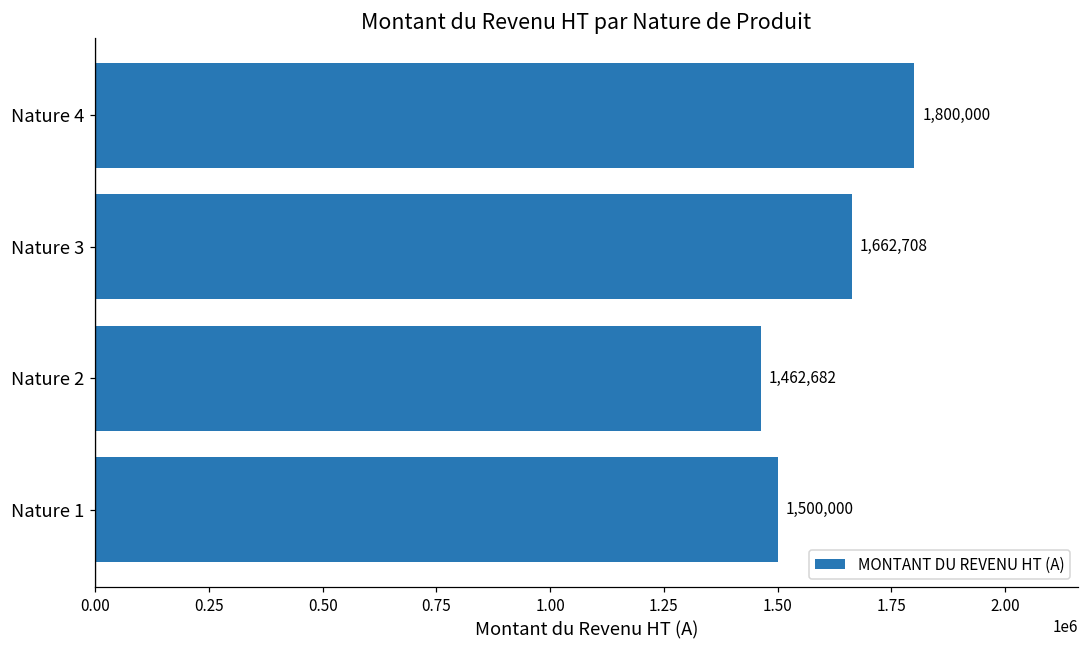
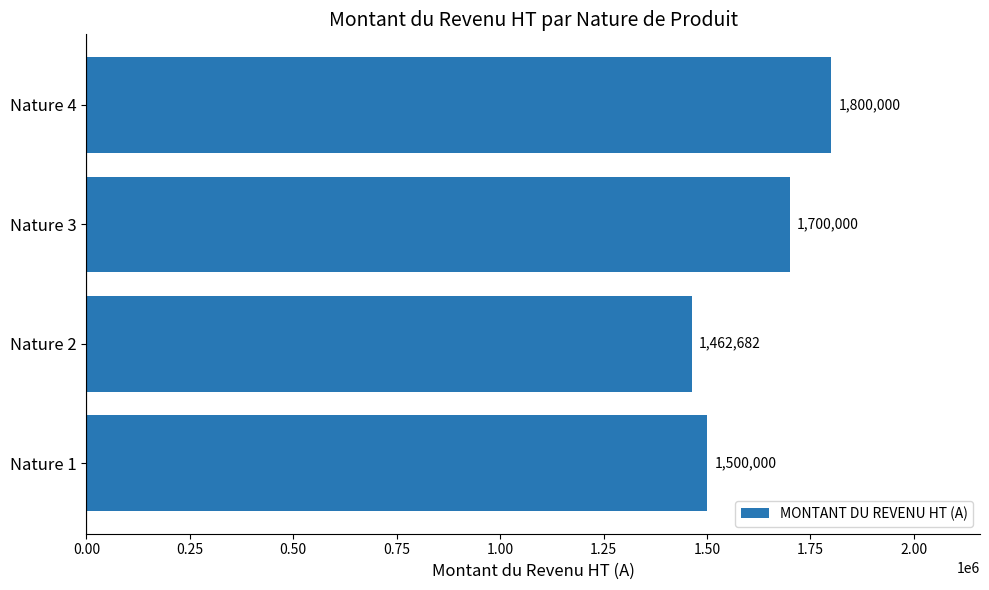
  {
    "Nature 4": "1,800,000",
-   "Nature 3": "1,662,708",
+   "Nature 3": "1,700,000",
    "Nature 2": "1,462,682",
    "Nature 1": "1,500,000"
  }
